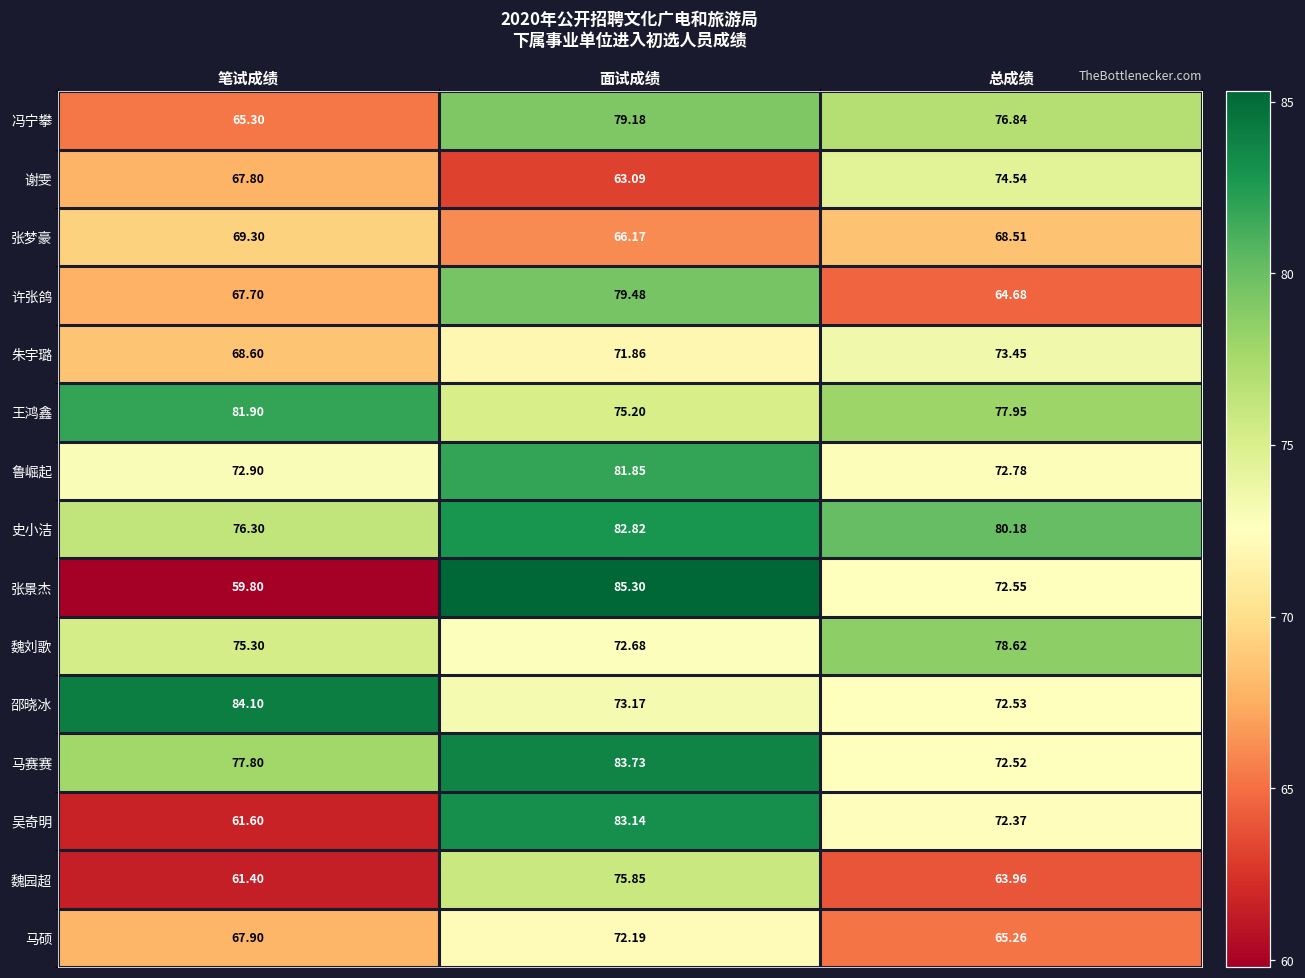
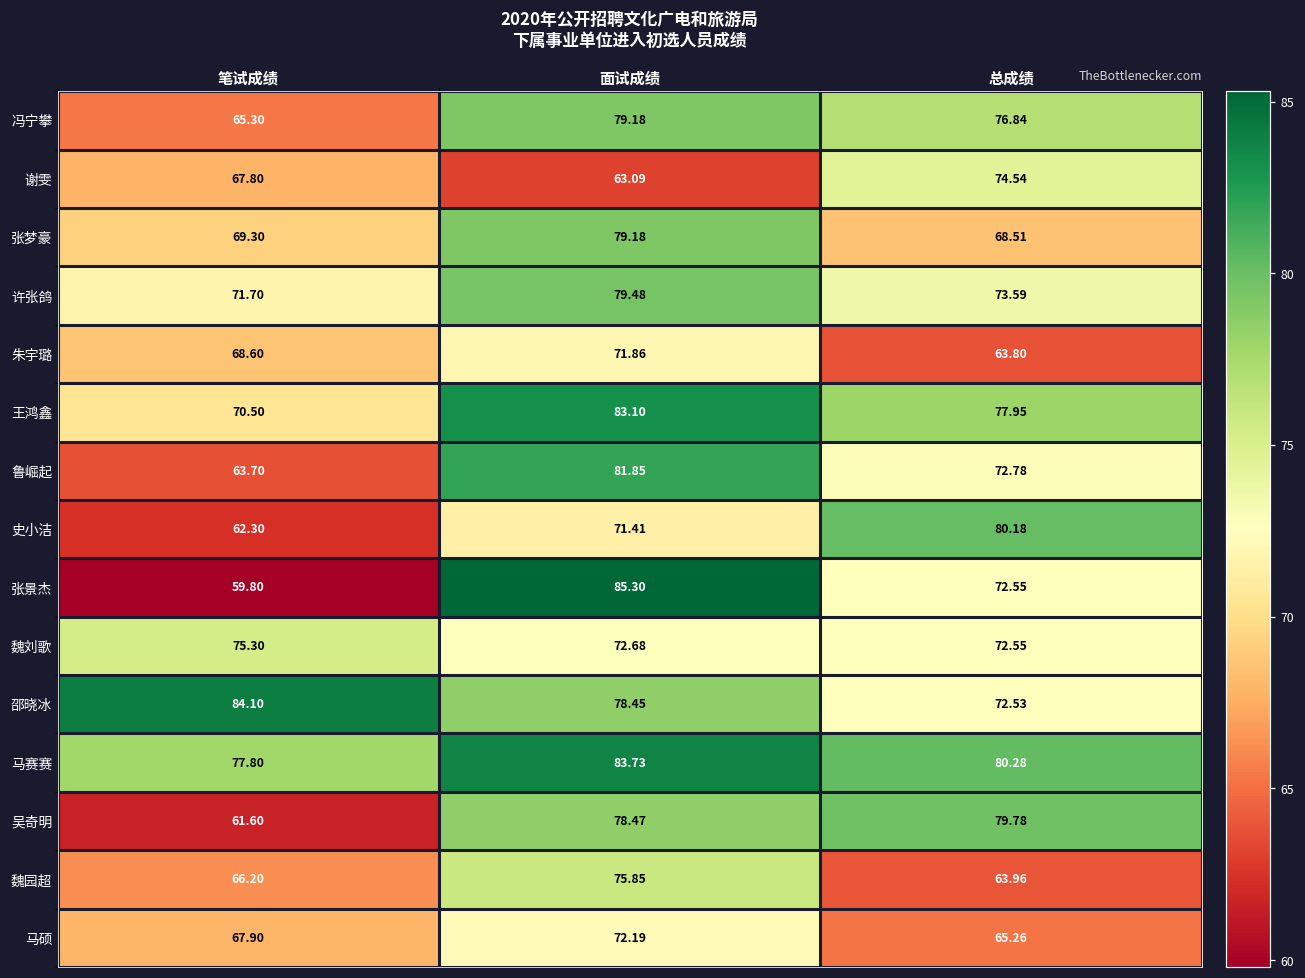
  {
    "冯宁攀": {
      "笔试成绩": 65.30,
      "面试成绩": 79.18,
      "总成绩": 76.84
    },
    "谢雯": {
      "笔试成绩": 67.80,
      "面试成绩": 63.09,
      "总成绩": 74.54
    },
    "张梦豪": {
      "笔试成绩": 69.30,
-     "面试成绩": 66.17,
+     "面试成绩": 79.18,
      "总成绩": 68.51
    },
    "许张鸽": {
-     "笔试成绩": 67.70,
+     "笔试成绩": 71.70,
      "面试成绩": 79.48,
-     "总成绩": 64.68
+     "总成绩": 73.59
    },
    "朱宇璐": {
      "笔试成绩": 68.60,
      "面试成绩": 71.86,
-     "总成绩": 73.45
+     "总成绩": 63.80
    },
    "王鸿鑫": {
-     "笔试成绩": 81.90,
-     "面试成绩": 75.20,
+     "笔试成绩": 70.50,
+     "面试成绩": 83.10,
      "总成绩": 77.95
    },
    "鲁崛起": {
-     "笔试成绩": 72.90,
+     "笔试成绩": 63.70,
      "面试成绩": 81.85,
      "总成绩": 72.78
    },
    "史小洁": {
-     "笔试成绩": 76.30,
-     "面试成绩": 82.82,
+     "笔试成绩": 62.30,
+     "面试成绩": 71.41,
      "总成绩": 80.18
    },
    "张景杰": {
      "笔试成绩": 59.80,
      "面试成绩": 85.30,
      "总成绩": 72.55
    },
    "魏刘歌": {
      "笔试成绩": 75.30,
      "面试成绩": 72.68,
-     "总成绩": 78.62
+     "总成绩": 72.55
    },
    "邵晓冰": {
      "笔试成绩": 84.10,
-     "面试成绩": 73.17,
+     "面试成绩": 78.45,
      "总成绩": 72.53
    },
    "马赛赛": {
      "笔试成绩": 77.80,
      "面试成绩": 83.73,
-     "总成绩": 72.52
+     "总成绩": 80.28
    },
    "吴奇明": {
      "笔试成绩": 61.60,
-     "面试成绩": 83.14,
-     "总成绩": 72.37
+     "面试成绩": 78.47,
+     "总成绩": 79.78
    },
    "魏园超": {
-     "笔试成绩": 61.40,
+     "笔试成绩": 66.20,
      "面试成绩": 75.85,
      "总成绩": 63.96
    },
    "马硕": {
      "笔试成绩": 67.90,
      "面试成绩": 72.19,
      "总成绩": 65.26
    }
  }
